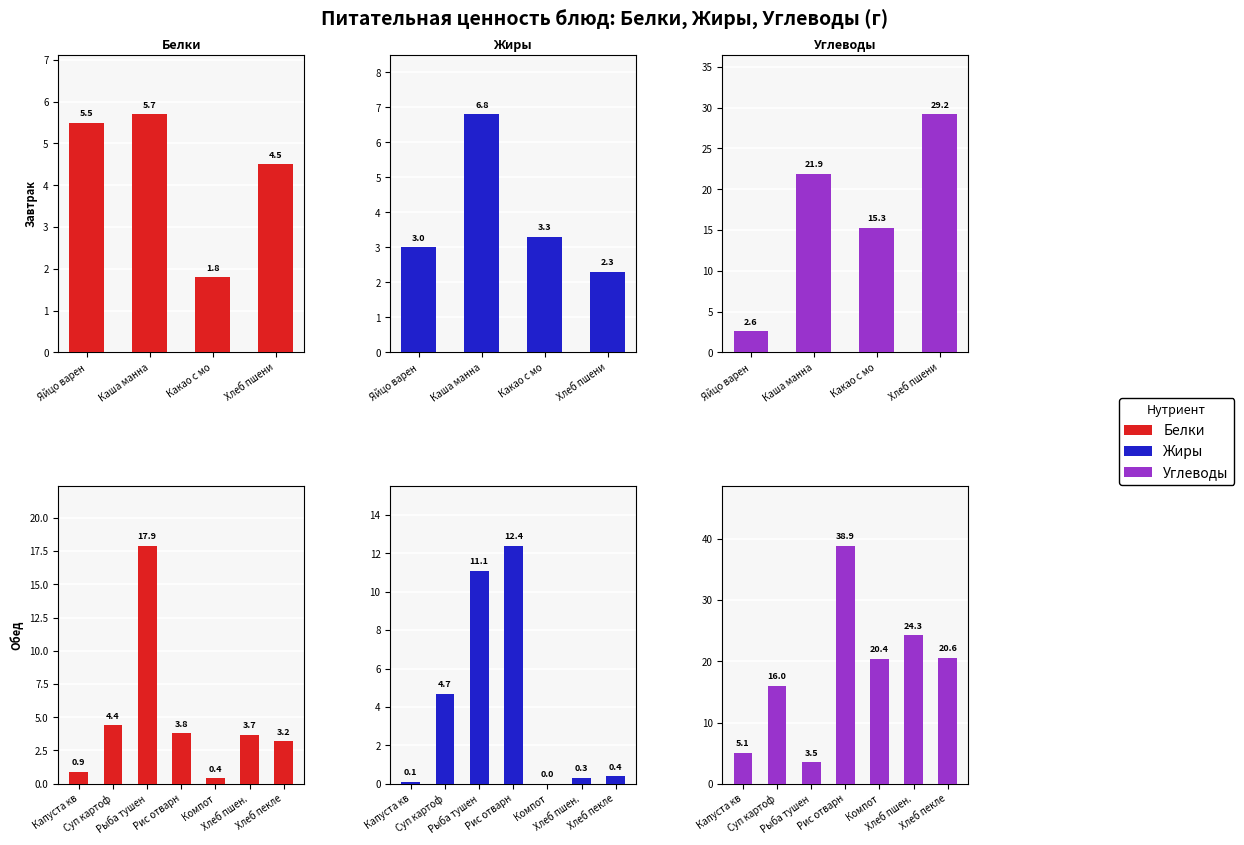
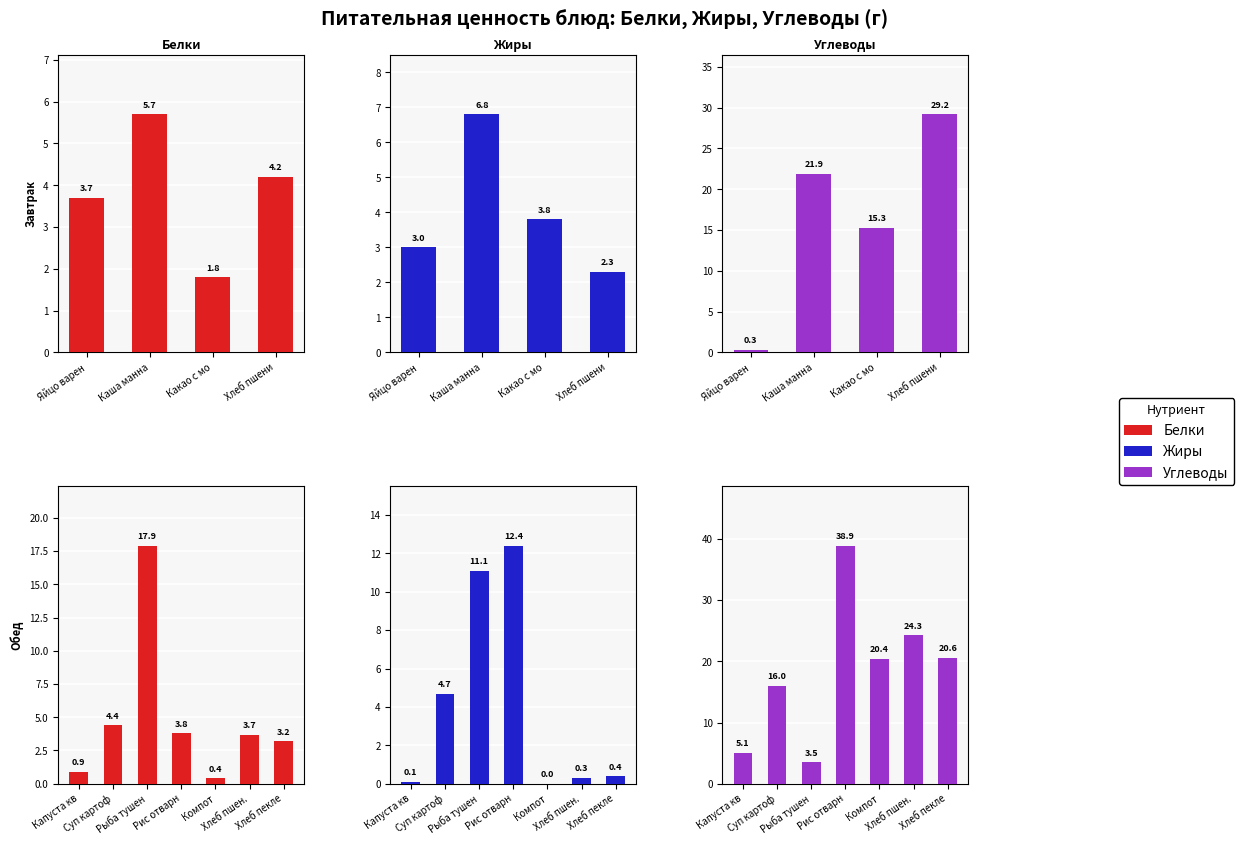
  {
    "Белки": {
-     "Яйцо варен": 5.5,
+     "Яйцо варен": 3.7,
      "Каша манна": 5.7,
      "Какао с мо": 1.8,
-     "Хлеб пшени": 4.5
+     "Хлеб пшени": 4.2
    },
    "Жиры": {
      "Яйцо варен": 3.0,
      "Каша манна": 6.8,
-     "Какао с мо": 3.3,
+     "Какао с мо": 3.8,
      "Хлеб пшени": 2.3
    },
    "Углеводы": {
-     "Яйцо варен": 2.6,
+     "Яйцо варен": 0.3,
      "Каша манна": 21.9,
      "Какао с мо": 15.3,
      "Хлеб пшени": 29.2
    }
  }
